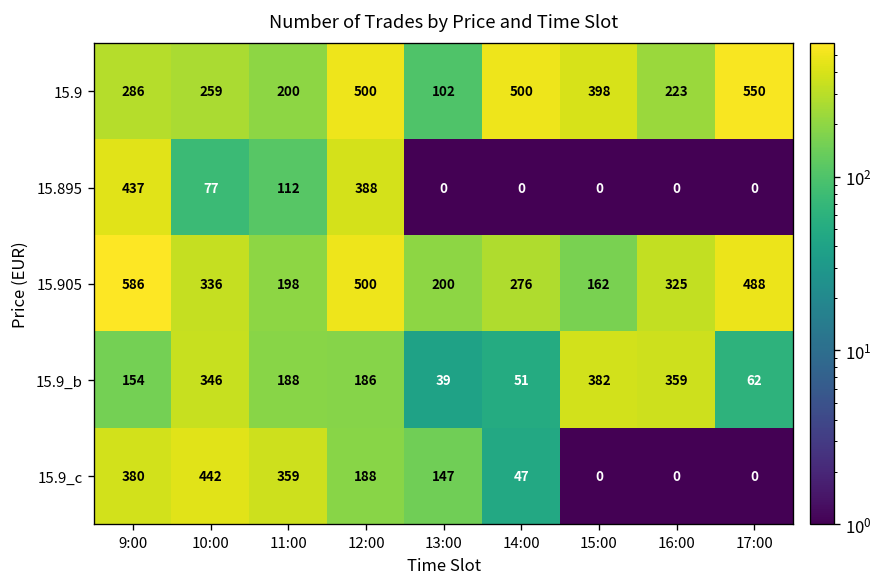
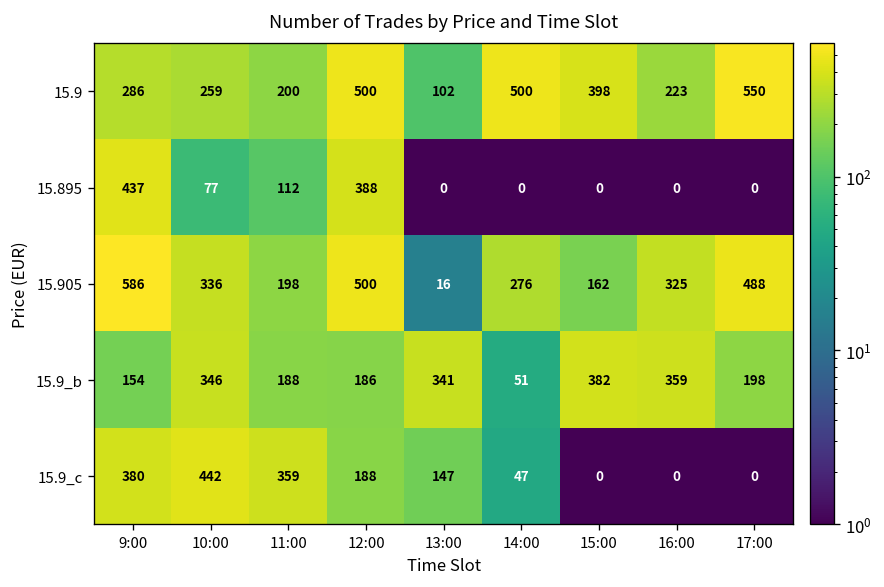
  {
    "15.9": {
      "9:00": 286,
      "10:00": 259,
      "11:00": 200,
      "12:00": 500,
      "13:00": 102,
      "14:00": 500,
      "15:00": 398,
      "16:00": 223,
      "17:00": 550
    },
    "15.895": {
      "9:00": 437,
      "10:00": 77,
      "11:00": 112,
      "12:00": 388,
      "13:00": 0,
      "14:00": 0,
      "15:00": 0,
      "16:00": 0,
      "17:00": 0
    },
    "15.905": {
      "9:00": 586,
      "10:00": 336,
      "11:00": 198,
      "12:00": 500,
-     "13:00": 200,
+     "13:00": 16,
      "14:00": 276,
      "15:00": 162,
      "16:00": 325,
      "17:00": 488
    },
    "15.9_b": {
      "9:00": 154,
      "10:00": 346,
      "11:00": 188,
      "12:00": 186,
-     "13:00": 39,
+     "13:00": 341,
      "14:00": 51,
      "15:00": 382,
      "16:00": 359,
-     "17:00": 62
+     "17:00": 198
    },
    "15.9_c": {
      "9:00": 380,
      "10:00": 442,
      "11:00": 359,
      "12:00": 188,
      "13:00": 147,
      "14:00": 47,
      "15:00": 0,
      "16:00": 0,
      "17:00": 0
    }
  }
